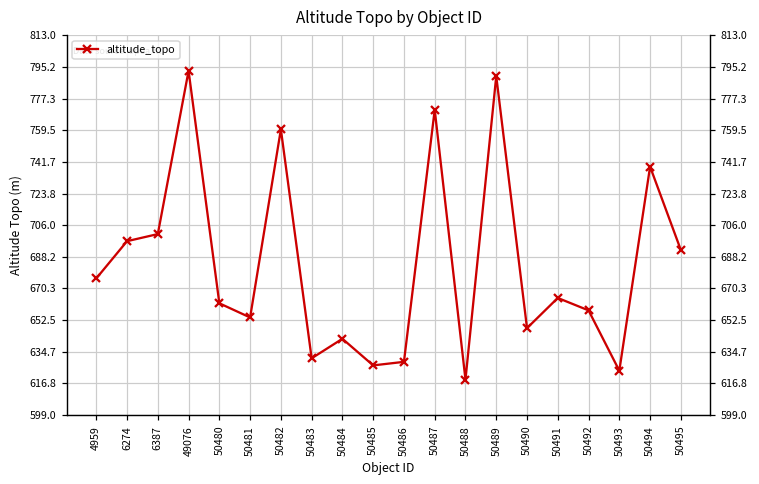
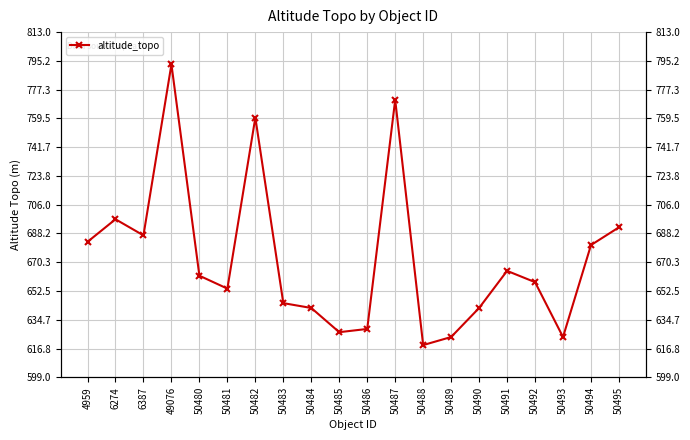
  {
-   "4959": 676,
+   "4959": 683,
    "6274": 697,
-   "6387": 701,
+   "6387": 687,
    "49076": 793,
    "50480": 662,
    "50481": 654,
    "50482": 760,
-   "50483": 631,
+   "50483": 645,
    "50484": 642,
    "50485": 627,
    "50486": 629,
    "50487": 771,
    "50488": 619,
-   "50489": 790,
-   "50490": 648,
+   "50489": 624,
+   "50490": 642,
    "50491": 665,
    "50492": 658,
    "50493": 624,
-   "50494": 739,
+   "50494": 681,
    "50495": 692
  }
